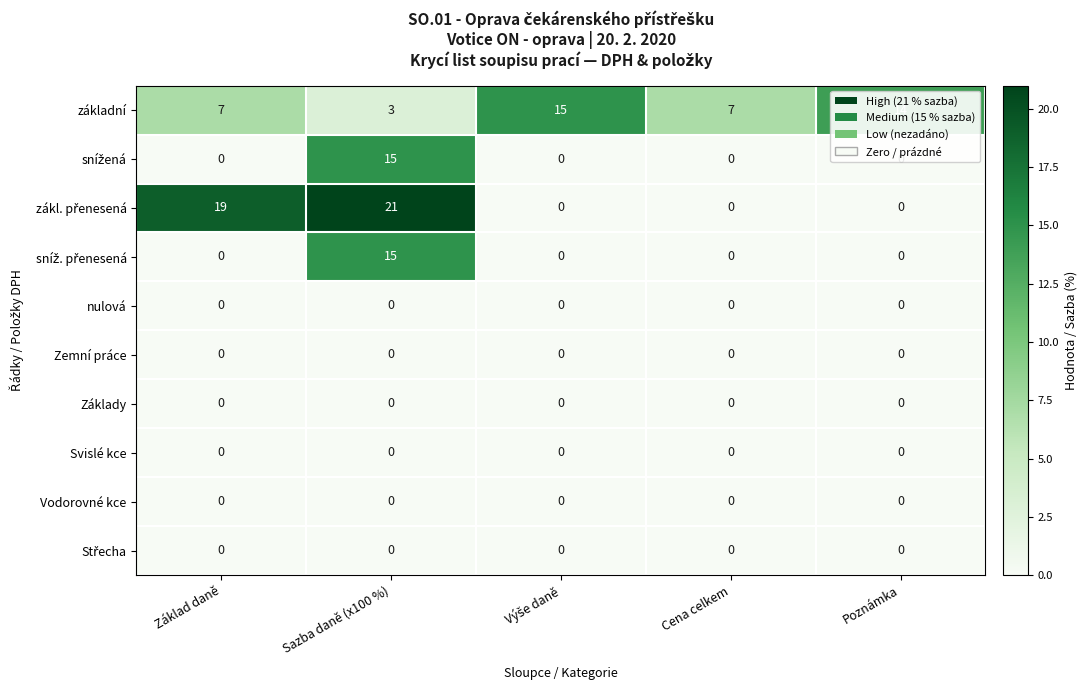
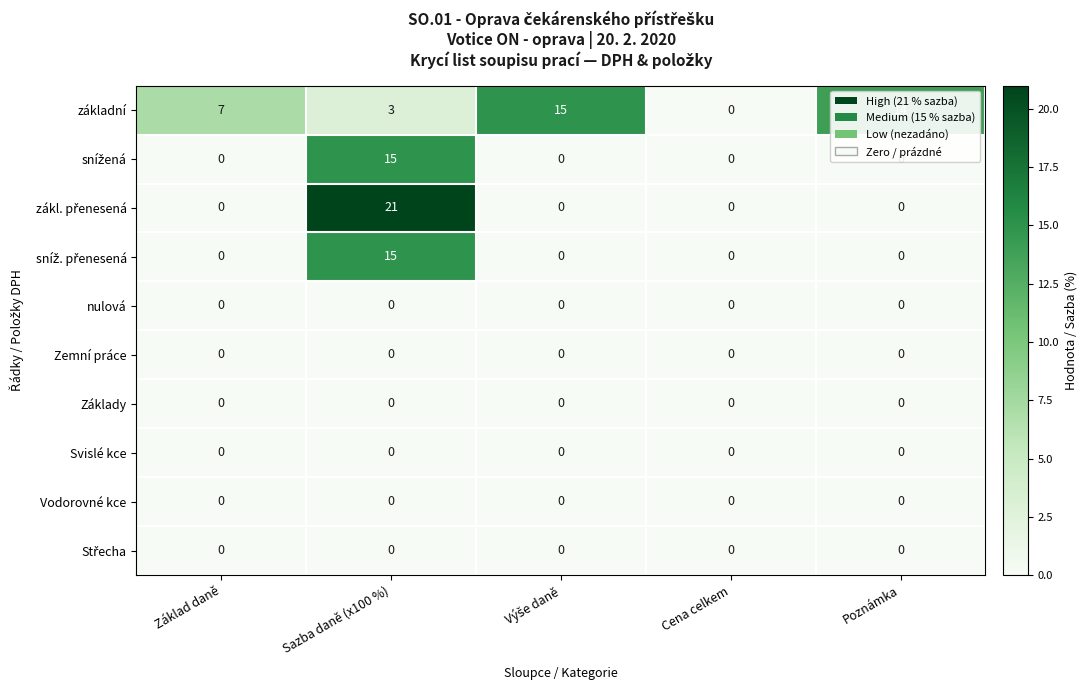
  {
    "základní": {
      "Základ daně": 7,
      "Sazba daně (x100 %)": 3,
      "Výše daně": 15,
-     "Cena celkem": 7
+     "Cena celkem": 0
    },
    "snížená": {
      "Základ daně": 0,
      "Sazba daně (x100 %)": 15,
      "Výše daně": 0,
      "Cena celkem": 0
    },
    "zákl. přenesená": {
-     "Základ daně": 19,
+     "Základ daně": 0,
      "Sazba daně (x100 %)": 21,
      "Výše daně": 0,
      "Cena celkem": 0,
      "Poznámka": 0
    },
    "sníž. přenesená": {
      "Základ daně": 0,
      "Sazba daně (x100 %)": 15,
      "Výše daně": 0,
      "Cena celkem": 0,
      "Poznámka": 0
    },
    "nulová": {
      "Základ daně": 0,
      "Sazba daně (x100 %)": 0,
      "Výše daně": 0,
      "Cena celkem": 0,
      "Poznámka": 0
    },
    "Zemní práce": {
      "Základ daně": 0,
      "Sazba daně (x100 %)": 0,
      "Výše daně": 0,
      "Cena celkem": 0,
      "Poznámka": 0
    },
    "Základy": {
      "Základ daně": 0,
      "Sazba daně (x100 %)": 0,
      "Výše daně": 0,
      "Cena celkem": 0,
      "Poznámka": 0
    },
    "Svislé kce": {
      "Základ daně": 0,
      "Sazba daně (x100 %)": 0,
      "Výše daně": 0,
      "Cena celkem": 0,
      "Poznámka": 0
    },
    "Vodorovné kce": {
      "Základ daně": 0,
      "Sazba daně (x100 %)": 0,
      "Výše daně": 0,
      "Cena celkem": 0,
      "Poznámka": 0
    },
    "Střecha": {
      "Základ daně": 0,
      "Sazba daně (x100 %)": 0,
      "Výše daně": 0,
      "Cena celkem": 0,
      "Poznámka": 0
    }
  }
